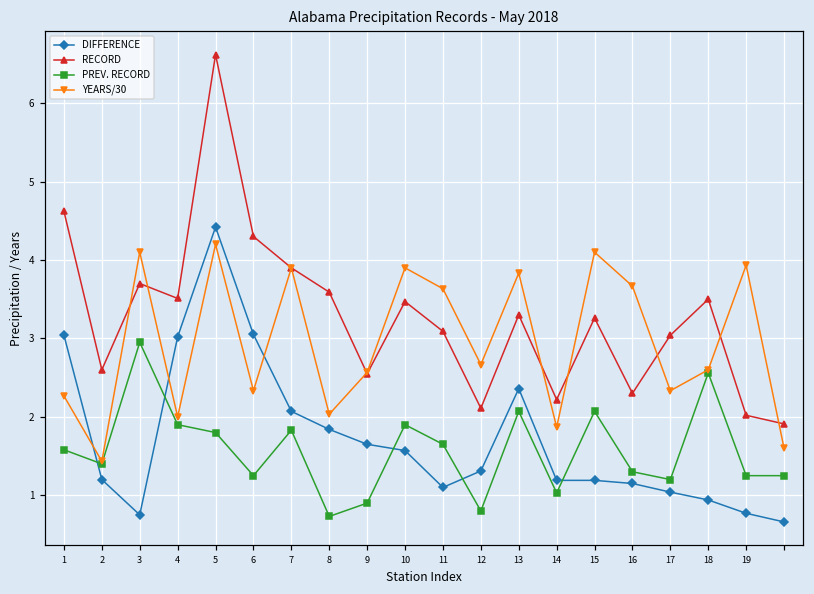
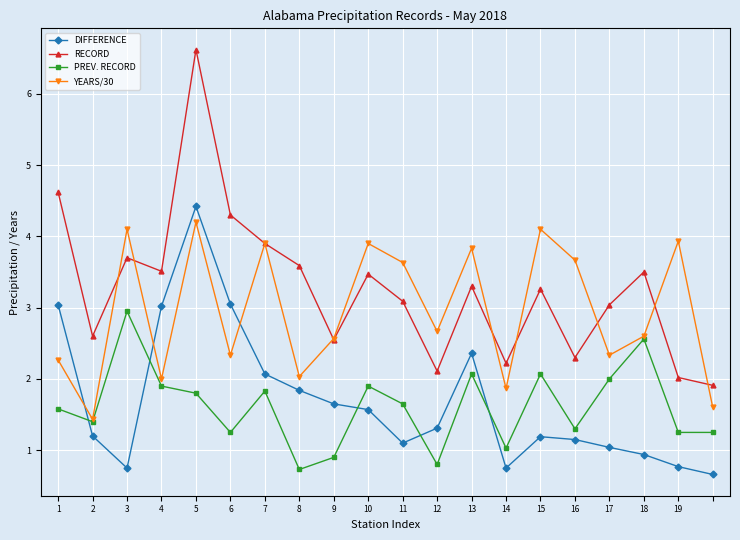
  {
    "DIFFERENCE": {
      "1": 3.0,
      "2": 1.2,
      "3": 0.8,
      "4": 3.0,
      "5": 4.4,
      "6": 3.1,
      "7": 2.1,
      "8": 1.8,
      "9": 1.7,
      "10": 1.6,
      "11": 1.1,
      "12": 1.3,
      "13": 2.4,
-     "14": 1.2,
+     "14": 0.8,
      "15": 1.2,
      "16": 1.2,
      "17": 1.0,
      "18": 0.9,
      "19": 0.8
    },
    "RECORD": {
      "1": 4.6,
      "2": 2.6,
      "3": 3.7,
      "4": 3.5,
      "5": 6.6,
      "6": 4.3,
      "8": 3.6,
      "10": 3.5,
      "11": 3.1,
      "12": 2.1,
      "13": 3.3,
      "14": 2.2,
      "15": 3.3,
      "16": 2.3,
      "17": 3.0,
      "18": 3.5,
      "19": 2.0
    },
    "PREV. RECORD": {
      "1": 1.6,
      "3": 3.0,
      "4": 1.9,
      "5": 1.8,
      "6": 1.3,
      "7": 1.8,
      "8": 0.7,
      "9": 0.9,
      "10": 1.9,
      "11": 1.7,
      "12": 0.8,
      "13": 2.1,
      "14": 1.0,
      "15": 2.1,
      "16": 1.3,
-     "17": 1.2,
+     "17": 2.0,
      "18": 2.6,
      "19": 1.3
    },
    "YEARS/30": {
      "1": 2.3,
      "3": 4.1,
      "4": 2.0,
      "5": 4.2,
      "6": 2.3,
      "8": 2.0,
      "10": 3.9,
      "11": 3.6,
      "12": 2.7,
      "13": 3.8,
      "14": 1.9,
      "15": 4.1,
      "16": 3.7,
      "17": 2.3,
      "18": 2.6,
      "19": 3.9
    }
  }
